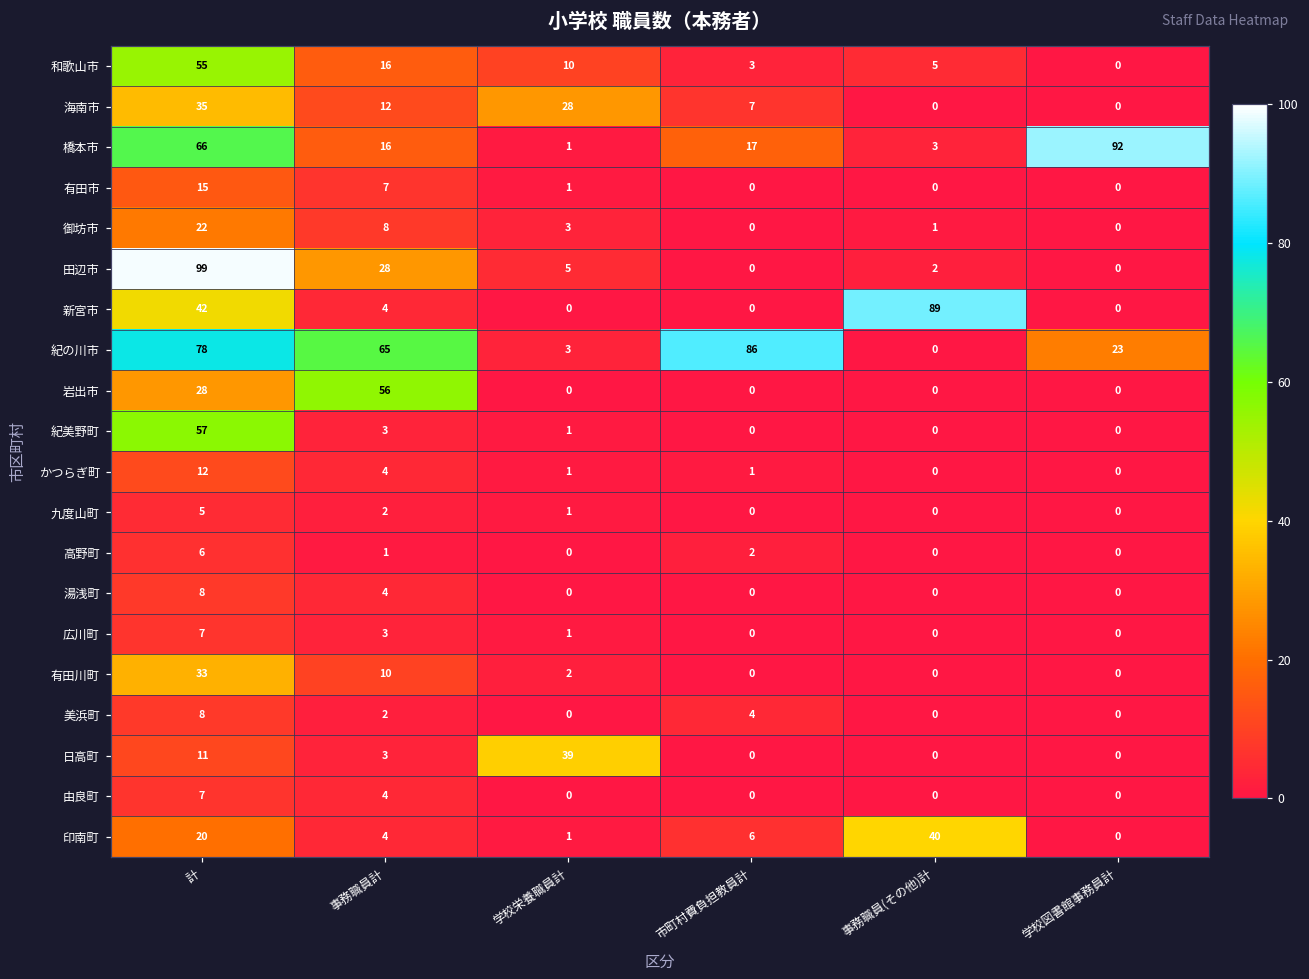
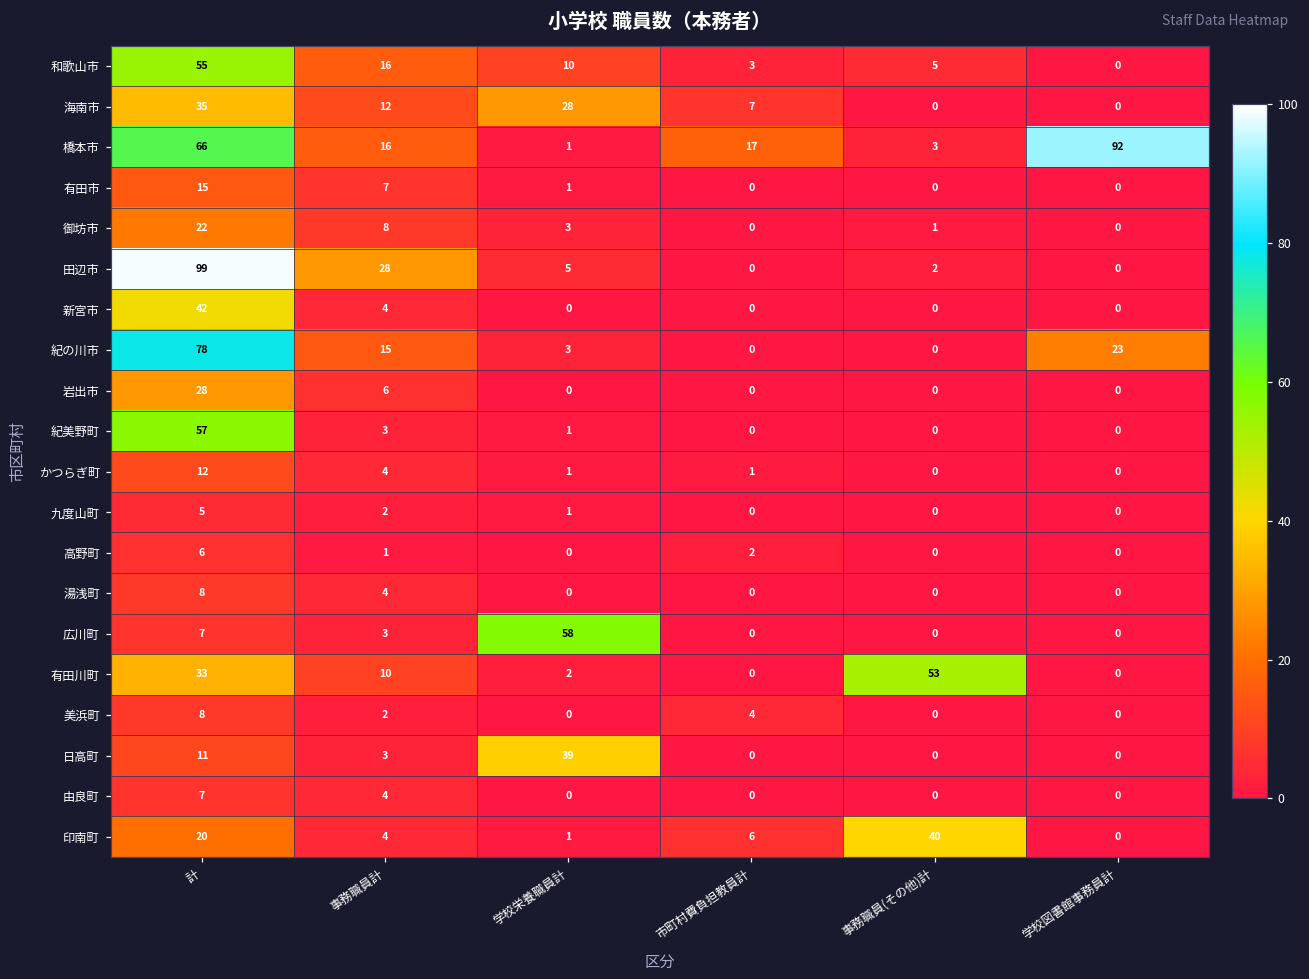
  {
    "和歌山市": {
      "計": 55,
      "事務職員計": 16,
      "学校栄養職員計": 10,
      "市町村費負担教員計": 3,
      "事務職員(その他)計": 5,
      "学校図書館事務員計": 0
    },
    "海南市": {
      "計": 35,
      "事務職員計": 12,
      "学校栄養職員計": 28,
      "市町村費負担教員計": 7,
      "事務職員(その他)計": 0,
      "学校図書館事務員計": 0
    },
    "橋本市": {
      "計": 66,
      "事務職員計": 16,
      "学校栄養職員計": 1,
      "市町村費負担教員計": 17,
      "事務職員(その他)計": 3,
      "学校図書館事務員計": 92
    },
    "有田市": {
      "計": 15,
      "事務職員計": 7,
      "学校栄養職員計": 1,
      "市町村費負担教員計": 0,
      "事務職員(その他)計": 0,
      "学校図書館事務員計": 0
    },
    "御坊市": {
      "計": 22,
      "事務職員計": 8,
      "学校栄養職員計": 3,
      "市町村費負担教員計": 0,
      "事務職員(その他)計": 1,
      "学校図書館事務員計": 0
    },
    "田辺市": {
      "計": 99,
      "事務職員計": 28,
      "学校栄養職員計": 5,
      "市町村費負担教員計": 0,
      "事務職員(その他)計": 2,
      "学校図書館事務員計": 0
    },
    "新宮市": {
      "計": 42,
      "事務職員計": 4,
      "学校栄養職員計": 0,
      "市町村費負担教員計": 0,
-     "事務職員(その他)計": 89,
+     "事務職員(その他)計": 0,
      "学校図書館事務員計": 0
    },
    "紀の川市": {
      "計": 78,
-     "事務職員計": 65,
+     "事務職員計": 15,
      "学校栄養職員計": 3,
-     "市町村費負担教員計": 86,
+     "市町村費負担教員計": 0,
      "事務職員(その他)計": 0,
      "学校図書館事務員計": 23
    },
    "岩出市": {
      "計": 28,
-     "事務職員計": 56,
+     "事務職員計": 6,
      "学校栄養職員計": 0,
      "市町村費負担教員計": 0,
      "事務職員(その他)計": 0,
      "学校図書館事務員計": 0
    },
    "紀美野町": {
      "計": 57,
      "事務職員計": 3,
      "学校栄養職員計": 1,
      "市町村費負担教員計": 0,
      "事務職員(その他)計": 0,
      "学校図書館事務員計": 0
    },
    "かつらぎ町": {
      "計": 12,
      "事務職員計": 4,
      "学校栄養職員計": 1,
      "市町村費負担教員計": 1,
      "事務職員(その他)計": 0,
      "学校図書館事務員計": 0
    },
    "九度山町": {
      "計": 5,
      "事務職員計": 2,
      "学校栄養職員計": 1,
      "市町村費負担教員計": 0,
      "事務職員(その他)計": 0,
      "学校図書館事務員計": 0
    },
    "高野町": {
      "計": 6,
      "事務職員計": 1,
      "学校栄養職員計": 0,
      "市町村費負担教員計": 2,
      "事務職員(その他)計": 0,
      "学校図書館事務員計": 0
    },
    "湯浅町": {
      "計": 8,
      "事務職員計": 4,
      "学校栄養職員計": 0,
      "市町村費負担教員計": 0,
      "事務職員(その他)計": 0,
      "学校図書館事務員計": 0
    },
    "広川町": {
      "計": 7,
      "事務職員計": 3,
-     "学校栄養職員計": 1,
+     "学校栄養職員計": 58,
      "市町村費負担教員計": 0,
      "事務職員(その他)計": 0,
      "学校図書館事務員計": 0
    },
    "有田川町": {
      "計": 33,
      "事務職員計": 10,
      "学校栄養職員計": 2,
      "市町村費負担教員計": 0,
-     "事務職員(その他)計": 0,
+     "事務職員(その他)計": 53,
      "学校図書館事務員計": 0
    },
    "美浜町": {
      "計": 8,
      "事務職員計": 2,
      "学校栄養職員計": 0,
      "市町村費負担教員計": 4,
      "事務職員(その他)計": 0,
      "学校図書館事務員計": 0
    },
    "日高町": {
      "計": 11,
      "事務職員計": 3,
      "学校栄養職員計": 39,
      "市町村費負担教員計": 0,
      "事務職員(その他)計": 0,
      "学校図書館事務員計": 0
    },
    "由良町": {
      "計": 7,
      "事務職員計": 4,
      "学校栄養職員計": 0,
      "市町村費負担教員計": 0,
      "事務職員(その他)計": 0,
      "学校図書館事務員計": 0
    },
    "印南町": {
      "計": 20,
      "事務職員計": 4,
      "学校栄養職員計": 1,
      "市町村費負担教員計": 6,
      "事務職員(その他)計": 40,
      "学校図書館事務員計": 0
    }
  }
